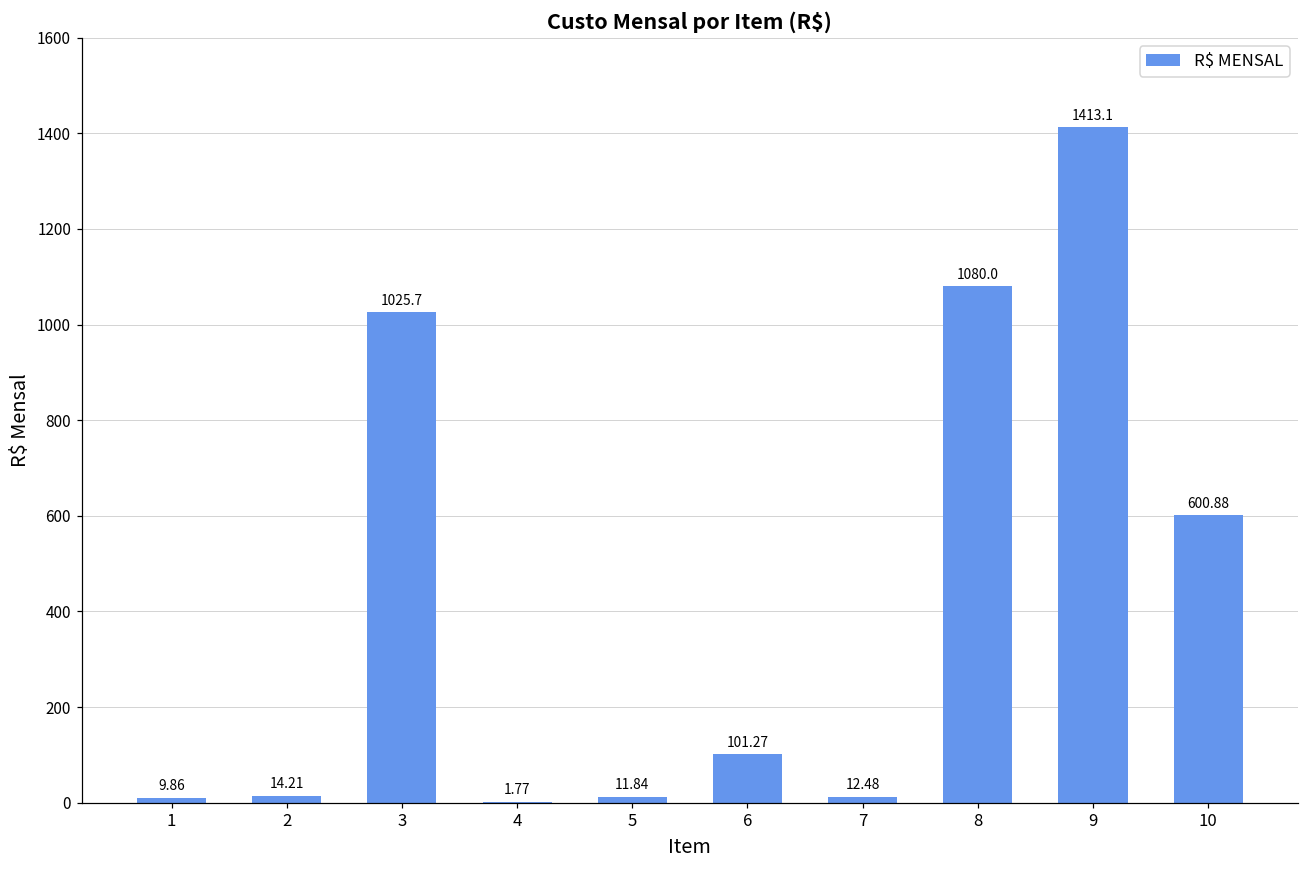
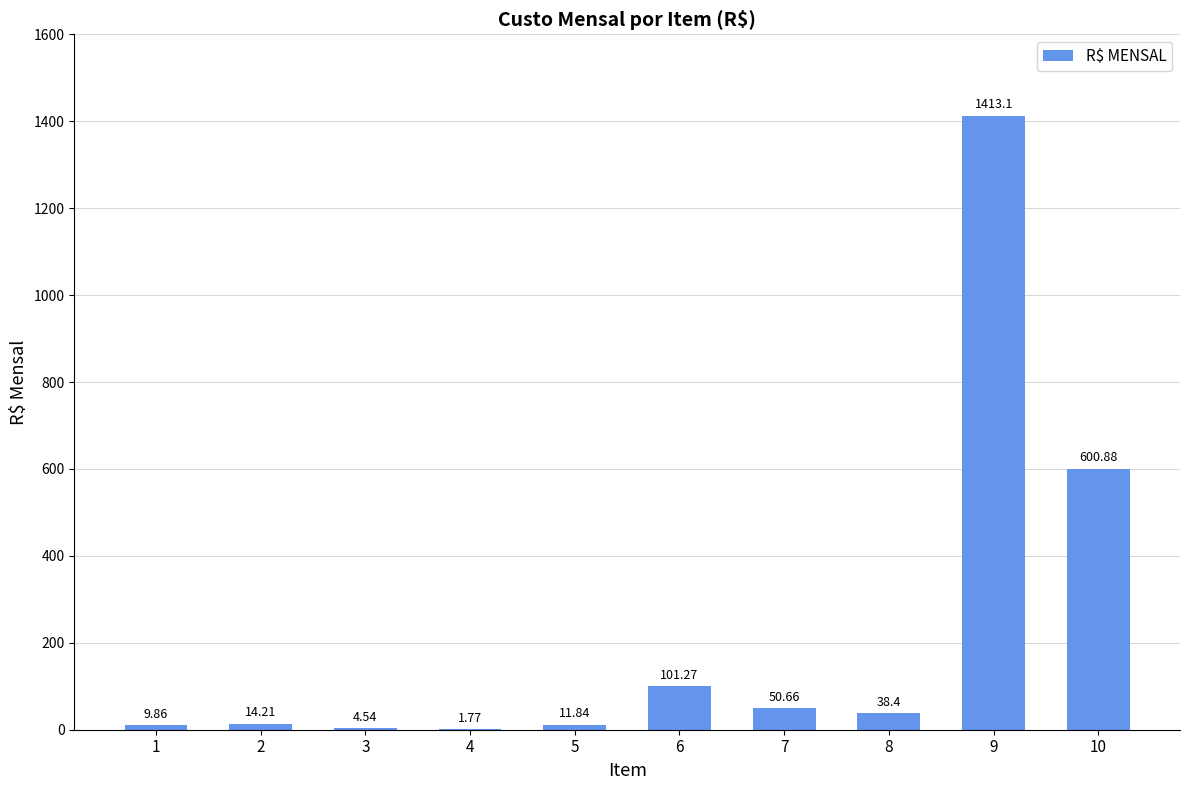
  {
    "1": 9.86,
    "2": 14.21,
-   "3": 1025.7,
+   "3": 4.54,
    "4": 1.77,
    "5": 11.84,
    "6": 101.27,
-   "7": 12.48,
-   "8": 1080.0,
+   "7": 50.66,
+   "8": 38.4,
    "9": 1413.1,
    "10": 600.88
  }
